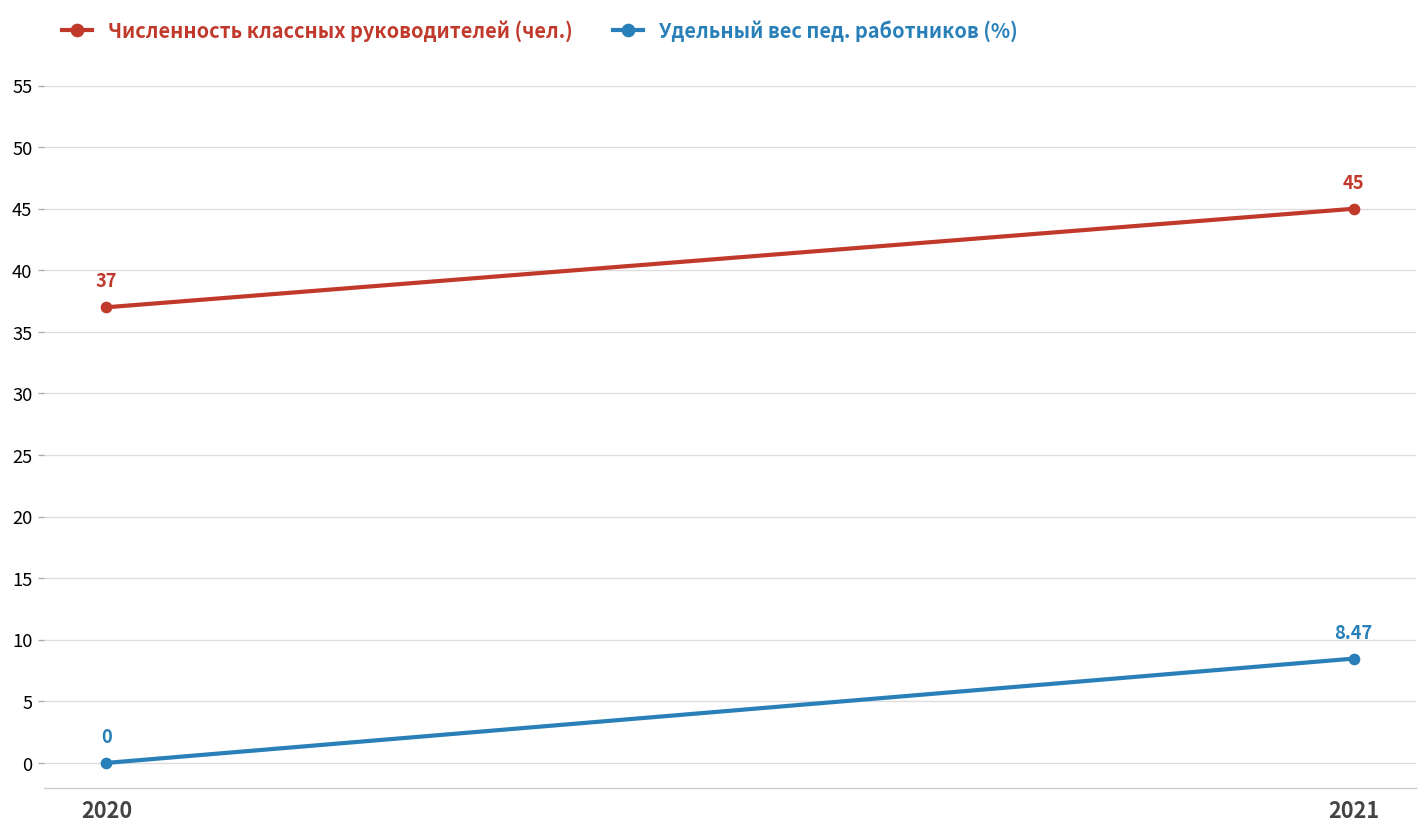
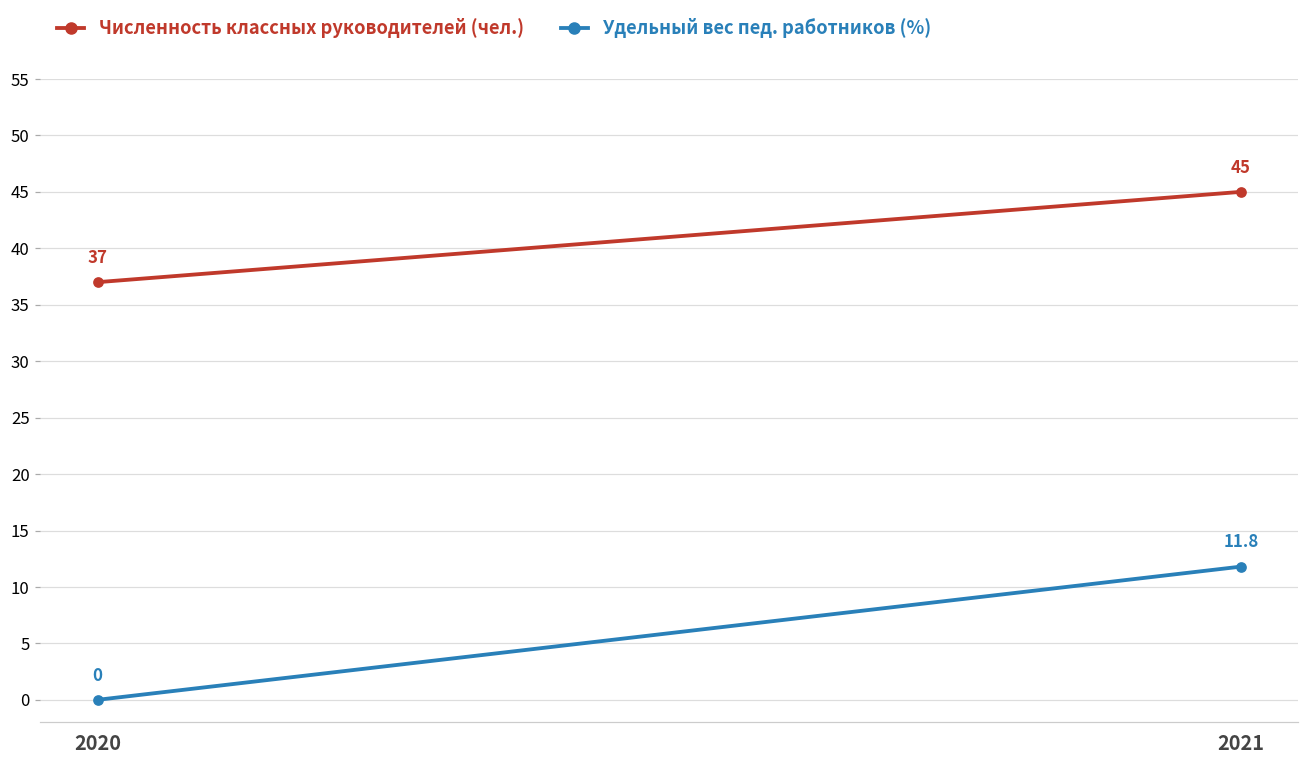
  {
    "Численность классных руководителей (чел.)": {
      "2020": 37,
      "2021": 45
    },
    "Удельный вес пед. работников (%)": {
      "2020": 0,
-     "2021": 8.47
+     "2021": 11.8
    }
  }
